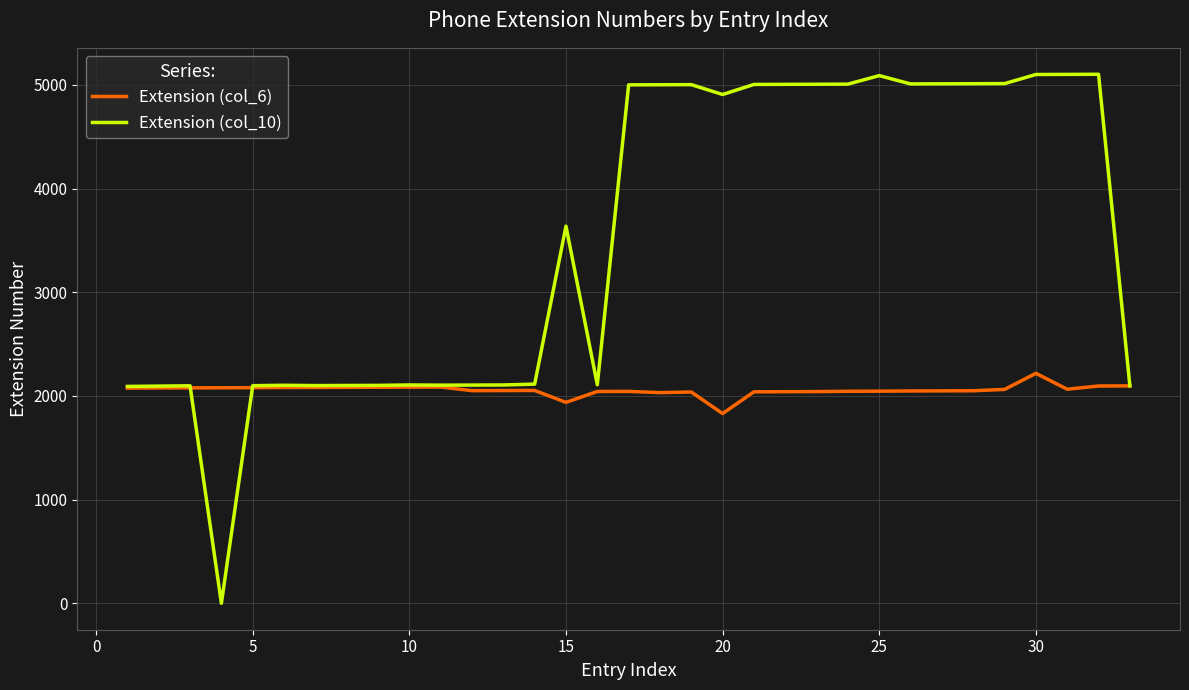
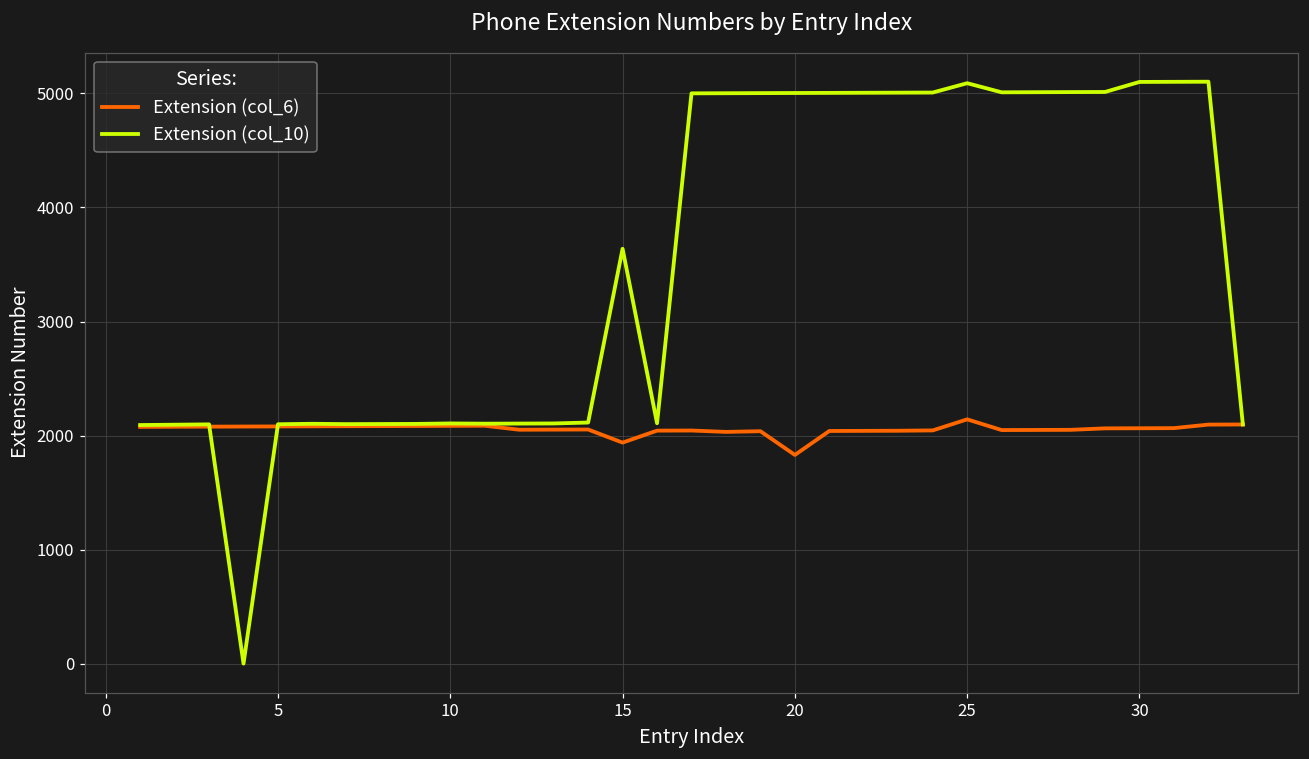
  {
    "Extension (col_6)": {
      "15": 1940,
      "20": 1830,
-     "25": 2050,
-     "30": 2220
+     "25": 2140,
+     "30": 2060
    },
    "Extension (col_10)": {
      "15": 3640,
-     "20": 4910,
+     "20": 5000,
      "25": 5090,
      "30": 5100
    }
  }
